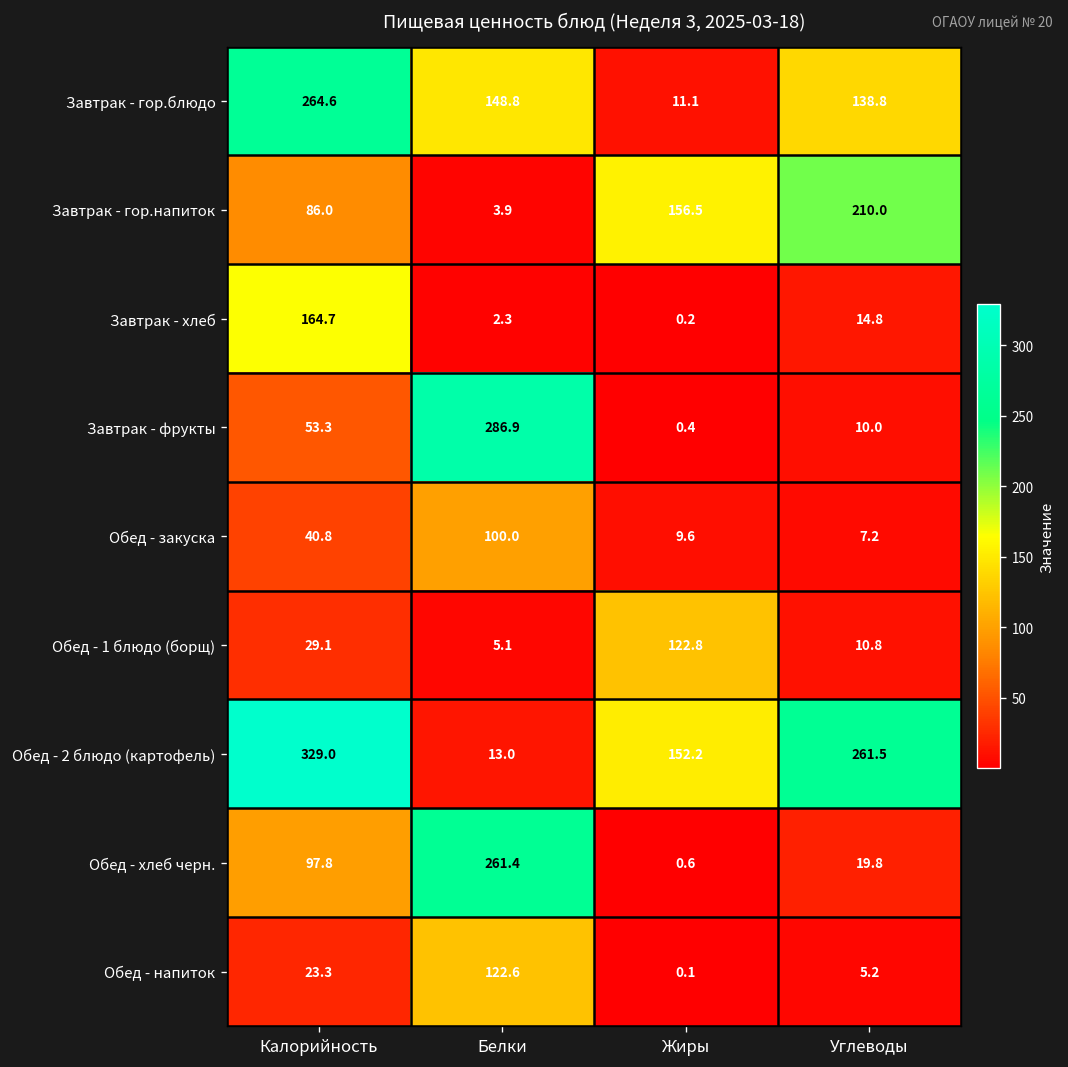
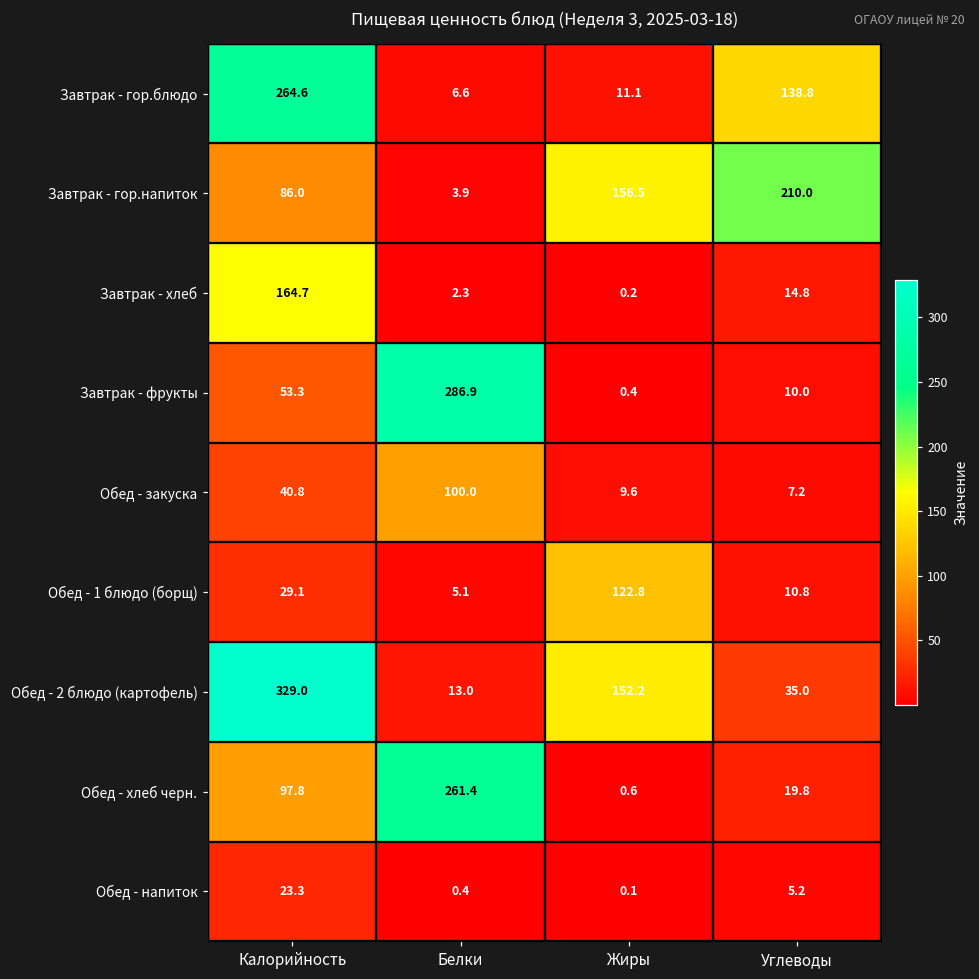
  {
    "Завтрак - гор.блюдо": {
      "Калорийность": 264.6,
-     "Белки": 148.8,
+     "Белки": 6.6,
      "Жиры": 11.1,
      "Углеводы": 138.8
    },
    "Завтрак - гор.напиток": {
      "Калорийность": 86.0,
      "Белки": 3.9,
      "Жиры": 156.5,
      "Углеводы": 210.0
    },
    "Завтрак - хлеб": {
      "Калорийность": 164.7,
      "Белки": 2.3,
      "Жиры": 0.2,
      "Углеводы": 14.8
    },
    "Завтрак - фрукты": {
      "Калорийность": 53.3,
      "Белки": 286.9,
      "Жиры": 0.4,
      "Углеводы": 10.0
    },
    "Обед - закуска": {
      "Калорийность": 40.8,
      "Белки": 100.0,
      "Жиры": 9.6,
      "Углеводы": 7.2
    },
    "Обед - 1 блюдо (борщ)": {
      "Калорийность": 29.1,
      "Белки": 5.1,
      "Жиры": 122.8,
      "Углеводы": 10.8
    },
    "Обед - 2 блюдо (картофель)": {
      "Калорийность": 329.0,
      "Белки": 13.0,
      "Жиры": 152.2,
-     "Углеводы": 261.5
+     "Углеводы": 35.0
    },
    "Обед - хлеб черн.": {
      "Калорийность": 97.8,
      "Белки": 261.4,
      "Жиры": 0.6,
      "Углеводы": 19.8
    },
    "Обед - напиток": {
      "Калорийность": 23.3,
-     "Белки": 122.6,
+     "Белки": 0.4,
      "Жиры": 0.1,
      "Углеводы": 5.2
    }
  }
